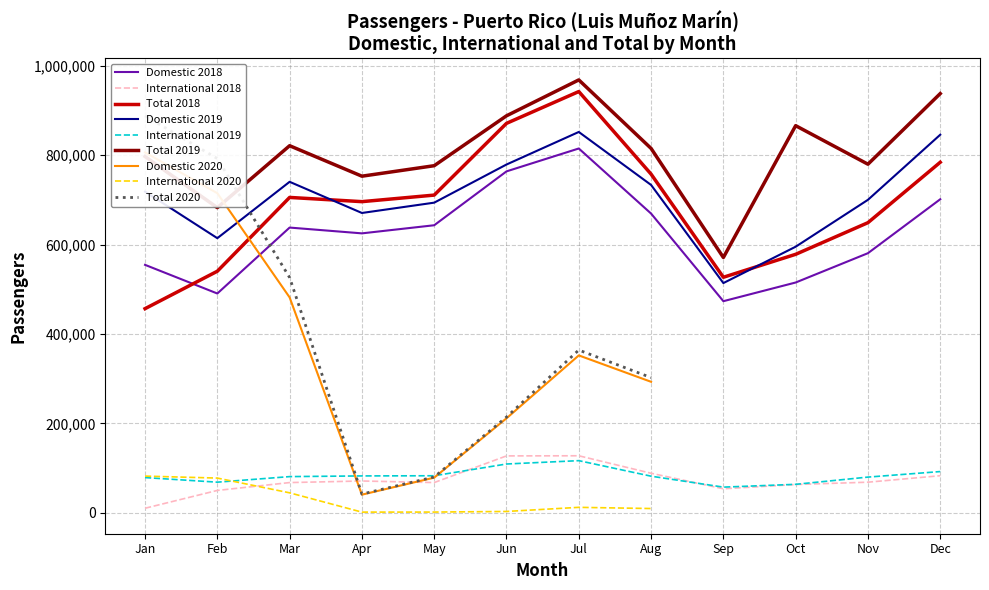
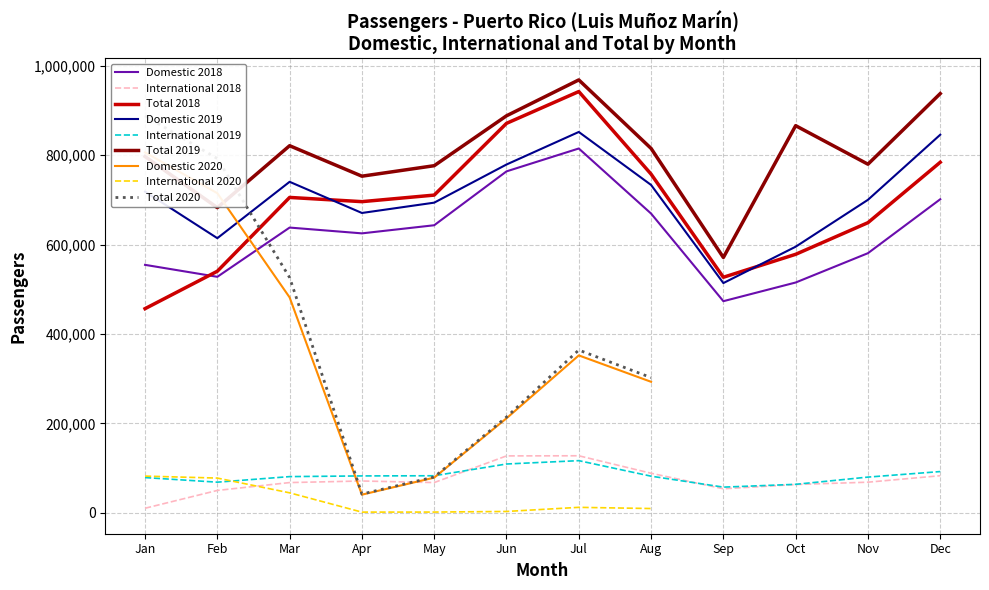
  {
    "Domestic 2018": {
      "Jan": "550,000",
-     "Feb": "490,000",
+     "Feb": "530,000",
      "Mar": "640,000",
      "Apr": "620,000",
      "May": "640,000",
      "Jun": "760,000",
      "Jul": "810,000",
      "Aug": "670,000",
      "Sep": "470,000",
      "Oct": "520,000",
      "Nov": "580,000",
      "Dec": "700,000"
    },
    "International 2018": {
      "Jan": "10,000",
      "Feb": "50,000",
      "Mar": "70,000",
      "Apr": "70,000",
      "May": "70,000",
      "Jun": "130,000",
      "Jul": "130,000",
      "Aug": "90,000",
      "Nov": "70,000",
      "Dec": "80,000"
    },
    "Total 2018": {
      "Jan": "460,000",
      "Feb": "540,000",
      "Mar": "710,000",
      "Apr": "700,000",
      "May": "710,000",
      "Jun": "870,000",
      "Jul": "940,000",
      "Aug": "760,000",
      "Sep": "530,000",
      "Oct": "580,000",
      "Nov": "650,000",
      "Dec": "780,000"
    },
    "Domestic 2019": {
      "Feb": "610,000",
      "Mar": "740,000",
      "Apr": "670,000",
      "May": "690,000",
      "Jun": "780,000",
      "Jul": "850,000",
      "Aug": "730,000",
      "Sep": "510,000",
      "Oct": "600,000",
      "Nov": "700,000",
      "Dec": "850,000"
    },
    "International 2019": {
      "Feb": "70,000",
      "Mar": "80,000",
      "Apr": "80,000",
      "Jun": "110,000",
      "Jul": "120,000",
      "Aug": "80,000",
      "Nov": "80,000",
      "Dec": "90,000"
    },
    "Total 2019": {
      "Feb": "680,000",
      "Mar": "820,000",
      "Apr": "750,000",
      "May": "780,000",
      "Jun": "890,000",
      "Jul": "970,000",
      "Aug": "820,000",
      "Sep": "570,000",
      "Oct": "870,000",
      "Nov": "780,000",
      "Dec": "940,000"
    },
    "Domestic 2020": {
      "Mar": "480,000",
      "Jul": "350,000",
      "Aug": "290,000"
    },
    "International 2020": {
      "Feb": "80,000",
      "Mar": "40,000",
      "Apr": "0",
      "May": "0",
      "Jun": "0",
      "Jul": "10,000",
      "Aug": "10,000"
    },
    "Total 2020": {
      "Mar": "530,000",
      "Jul": "360,000",
      "Aug": "300,000"
    }
  }
